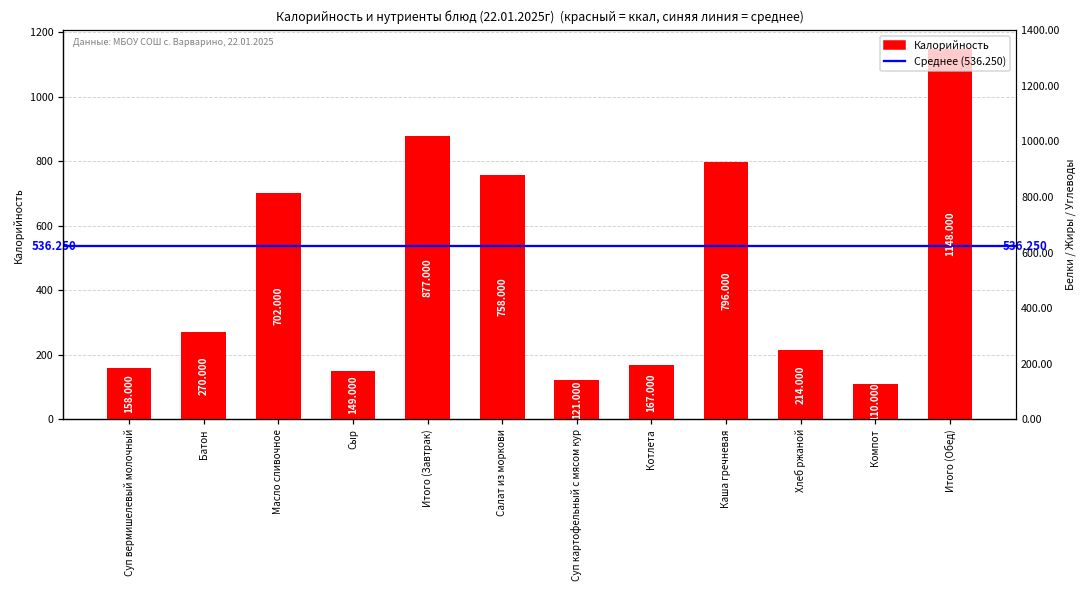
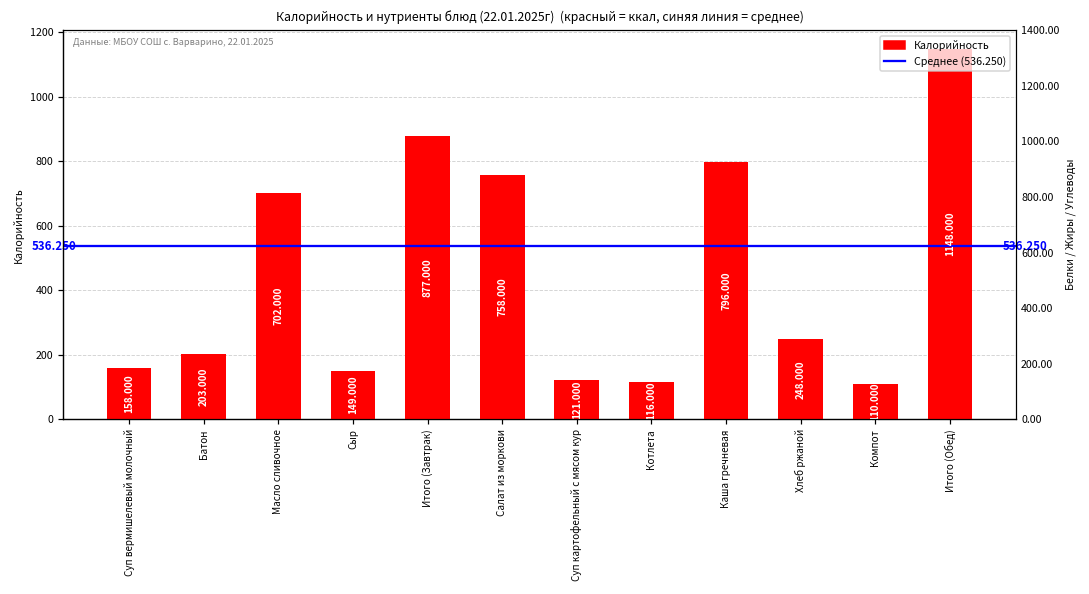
  {
    "Суп вермишелевый молочный": 158.000,
-   "Батон": 270.000,
+   "Батон": 203.000,
    "Масло сливочное": 702.000,
    "Сыр": 149.000,
    "Итого (Завтрак)": 877.000,
    "Салат из моркови": 758.000,
    "Суп картофельный с мясом кур": 121.000,
-   "Котлета": 167.000,
+   "Котлета": 116.000,
    "Каша гречневая": 796.000,
-   "Хлеб ржаной": 214.000,
+   "Хлеб ржаной": 248.000,
    "Компот": 110.000
  }
